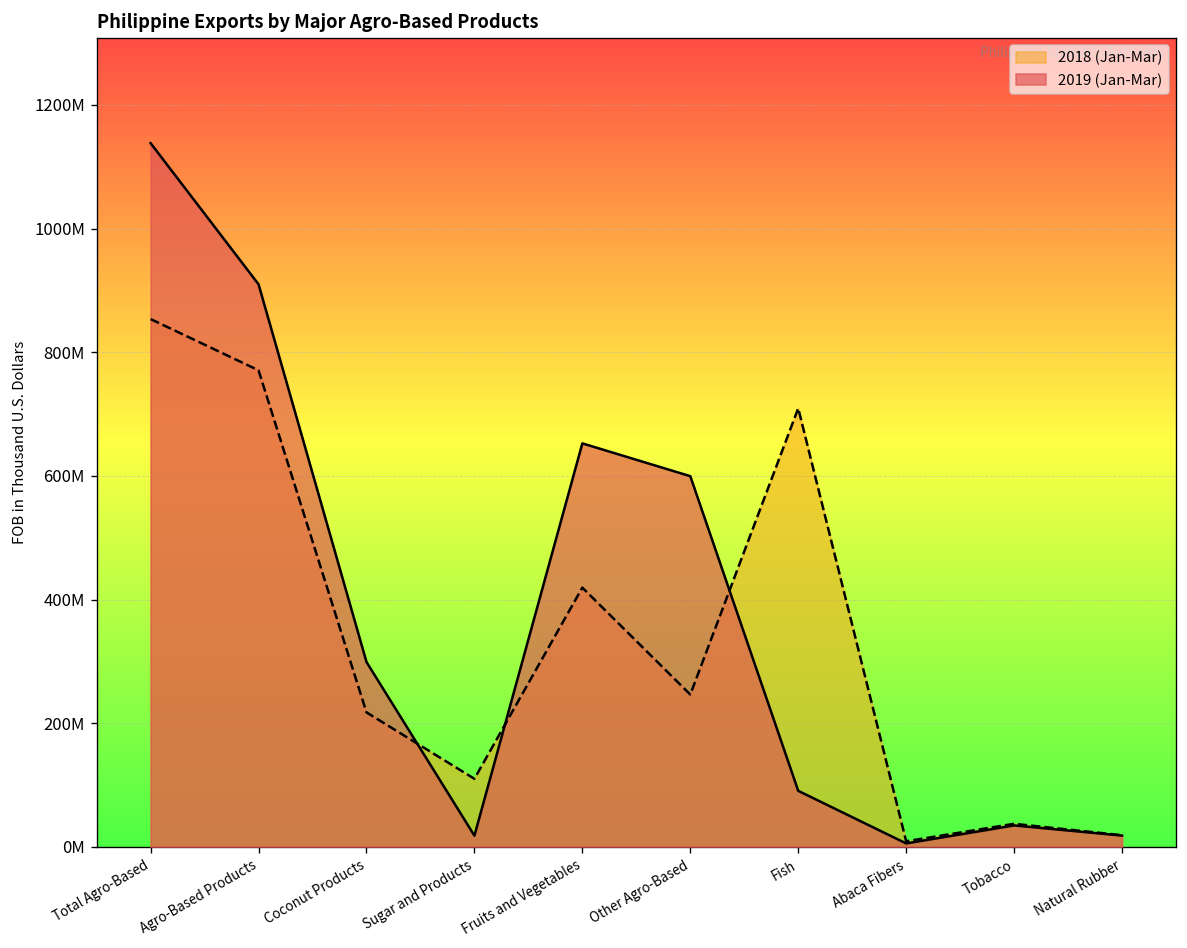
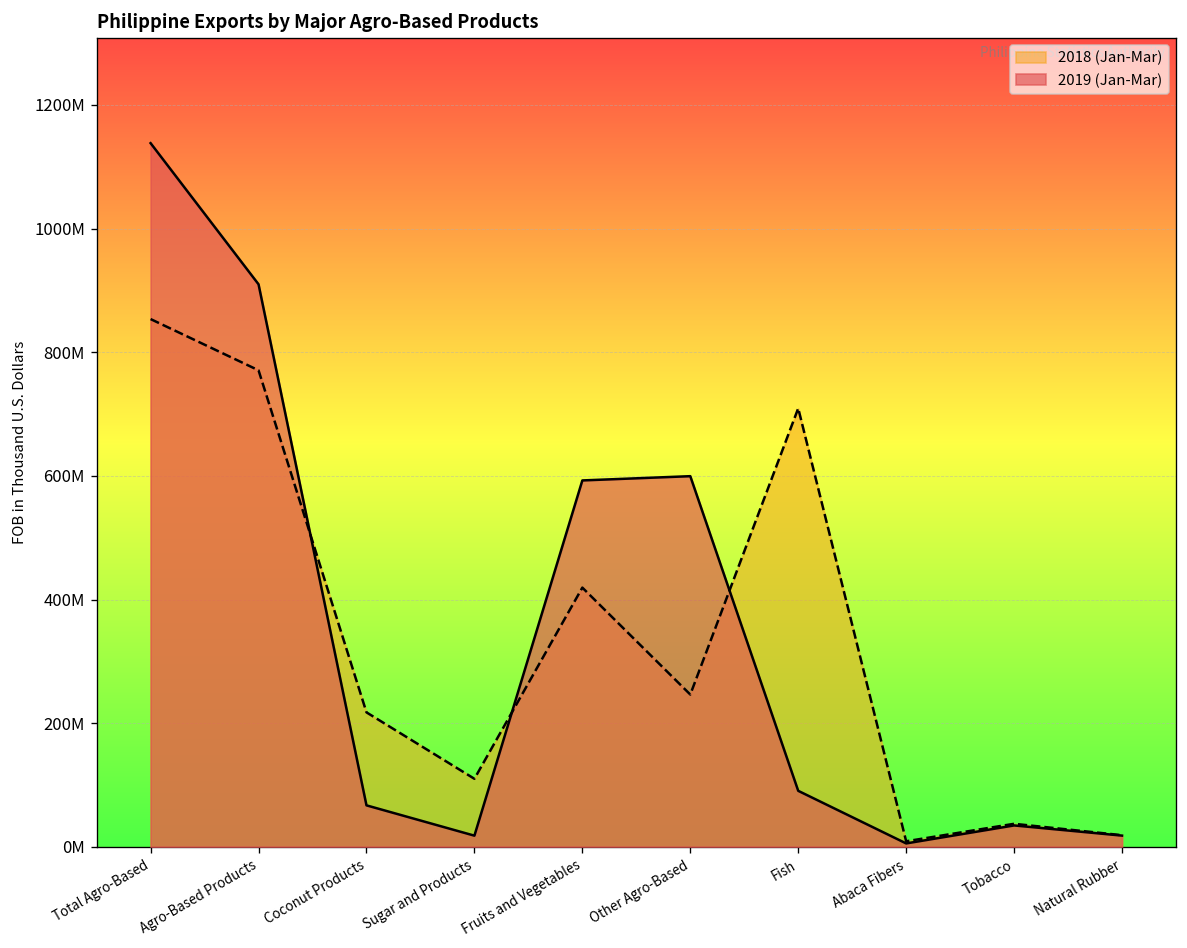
  {
    "2018 (Jan-Mar)": {
      "Total Agro-Based": 850000000,
      "Agro-Based Products": 770000000,
      "Coconut Products": 220000000,
      "Sugar and Products": 110000000,
      "Fruits and Vegetables": 420000000,
      "Other Agro-Based": 250000000,
      "Fish": 710000000
    },
    "2019 (Jan-Mar)": {
      "Total Agro-Based": 1140000000,
      "Agro-Based Products": 910000000,
-     "Coconut Products": 300000000,
+     "Coconut Products": 70000000,
      "Sugar and Products": 20000000,
-     "Fruits and Vegetables": 650000000,
+     "Fruits and Vegetables": 590000000,
      "Other Agro-Based": 600000000,
      "Fish": 90000000
    }
  }
